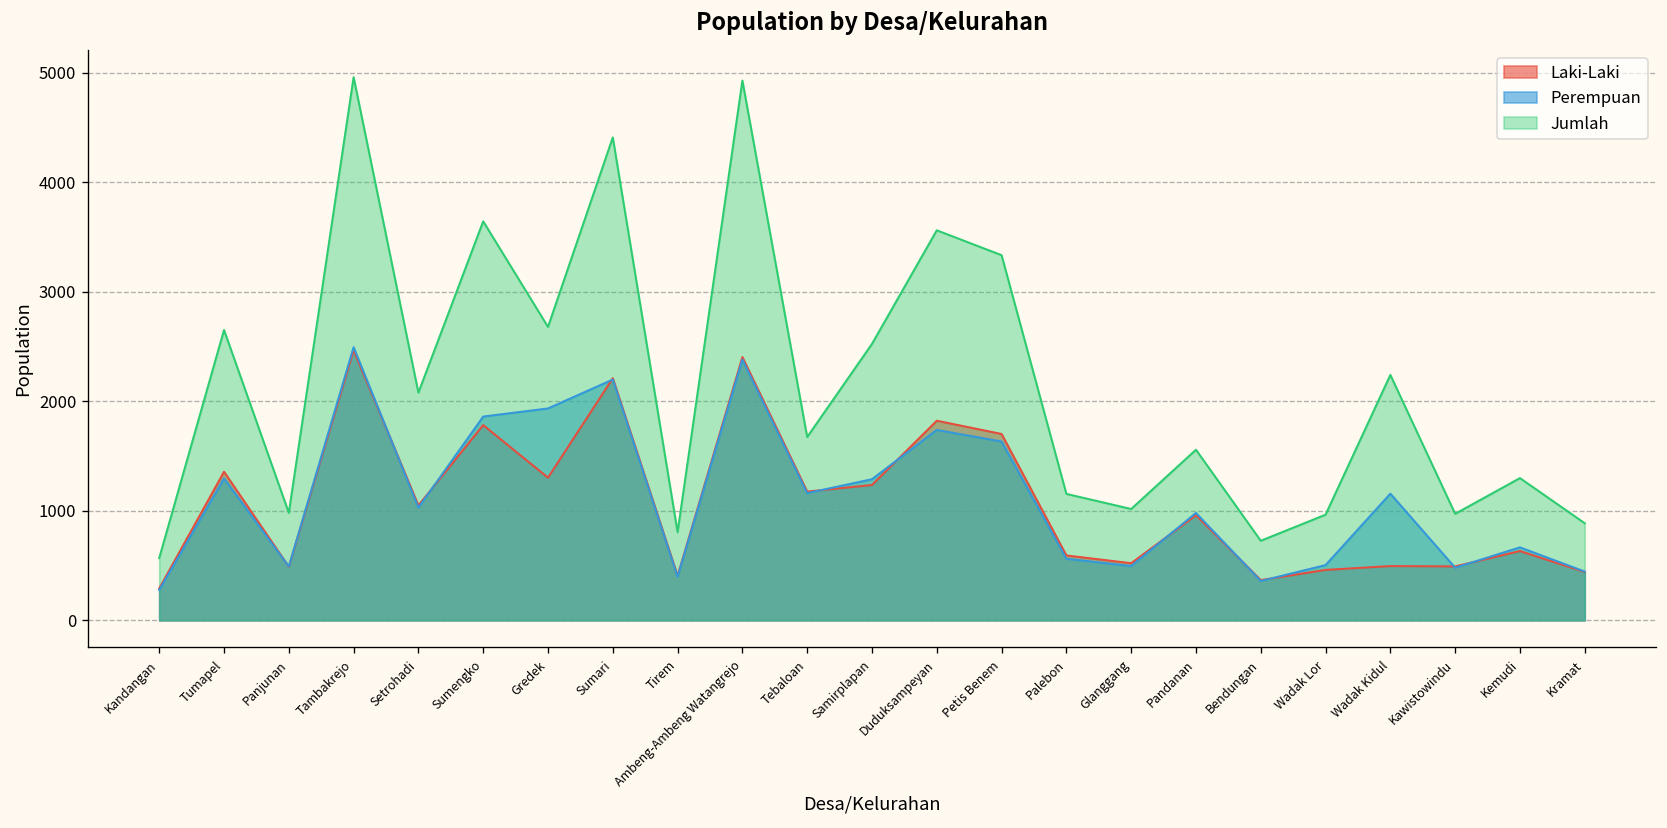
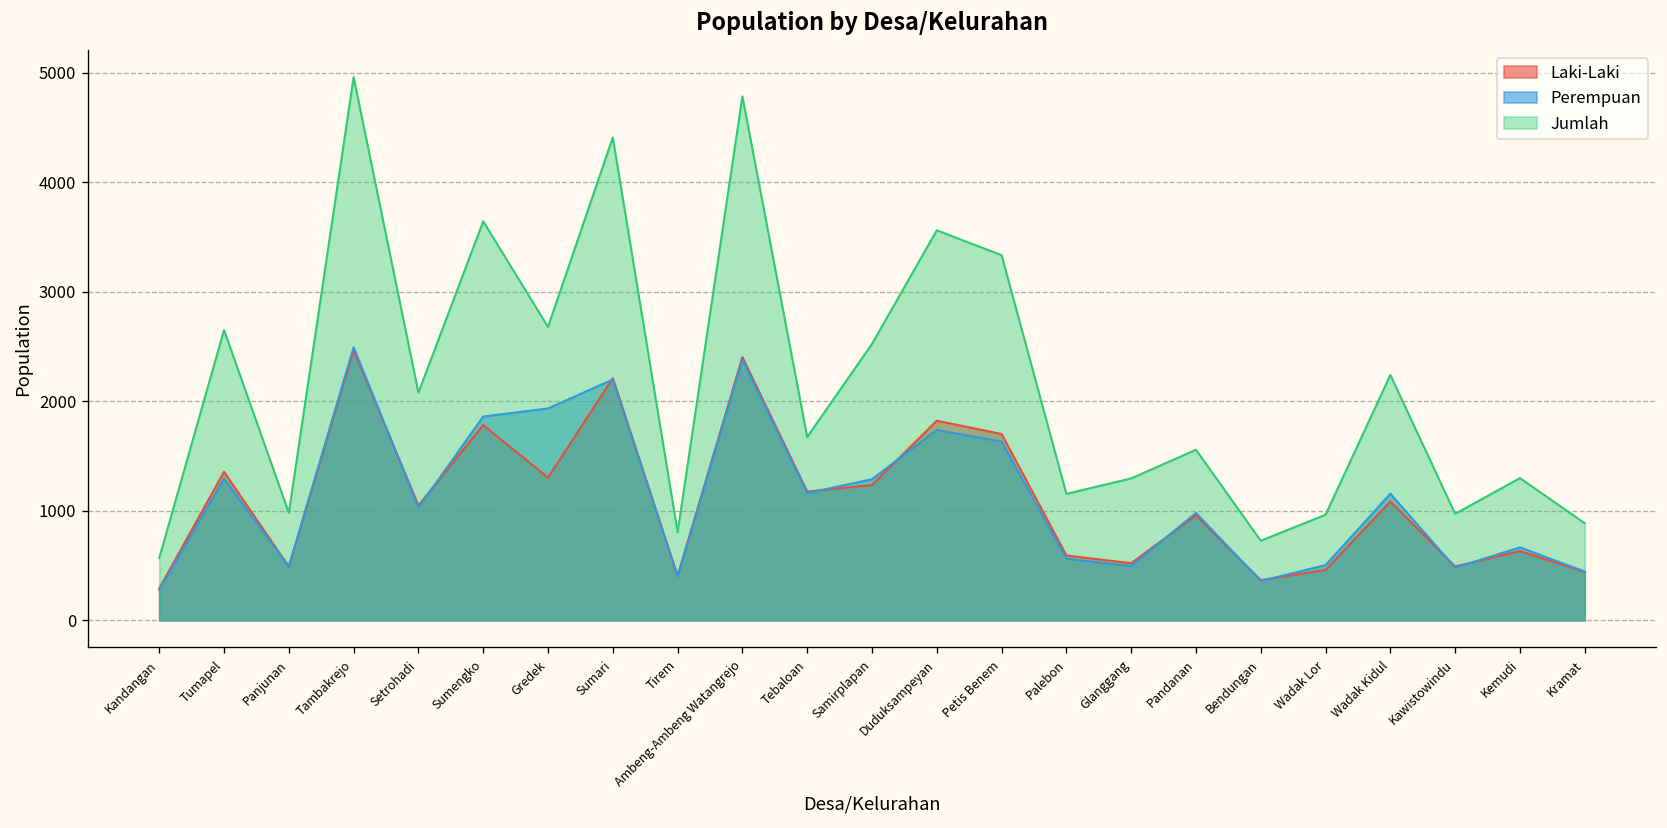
  {
    "Laki-Laki": {
      "Tumapel": 1400,
      "Tambakrejo": 2500,
      "Sumengko": 1800,
      "Gredek": 1300,
      "Samirplapan": 1200,
      "Duduksampeyan": 1800,
      "Petis Benem": 1700,
      "Palebon": 600,
      "Wadak Lor": 500,
-     "Wadak Kidul": 500,
+     "Wadak Kidul": 1100,
      "Kemudi": 600
    },
    "Perempuan": {
      "Tumapel": 1300,
      "Tambakrejo": 2500,
      "Sumengko": 1900,
      "Gredek": 1900,
      "Samirplapan": 1300,
      "Duduksampeyan": 1700,
      "Petis Benem": 1600,
      "Palebon": 600,
      "Wadak Lor": 500,
      "Wadak Kidul": 1200,
      "Kemudi": 700
    },
    "Jumlah": {
      "Kandangan": 600,
      "Tumapel": 2700,
      "Panjunan": 1000,
      "Tambakrejo": 5000,
      "Setrohadi": 2100,
      "Sumengko": 3600,
      "Gredek": 2700,
      "Sumari": 4400,
      "Tirem": 800,
-     "Ambeng-Ambeng Watangrejo": 4900,
+     "Ambeng-Ambeng Watangrejo": 4800,
      "Tebaloan": 1700,
      "Samirplapan": 2500,
      "Duduksampeyan": 3600,
      "Petis Benem": 3300,
      "Palebon": 1200,
-     "Glanggang": 1000,
+     "Glanggang": 1300,
      "Pandanan": 1600,
      "Bendungan": 700,
      "Wadak Lor": 1000,
      "Wadak Kidul": 2200,
      "Kawistowindu": 1000,
      "Kemudi": 1300,
      "Kramat": 900
    }
  }
